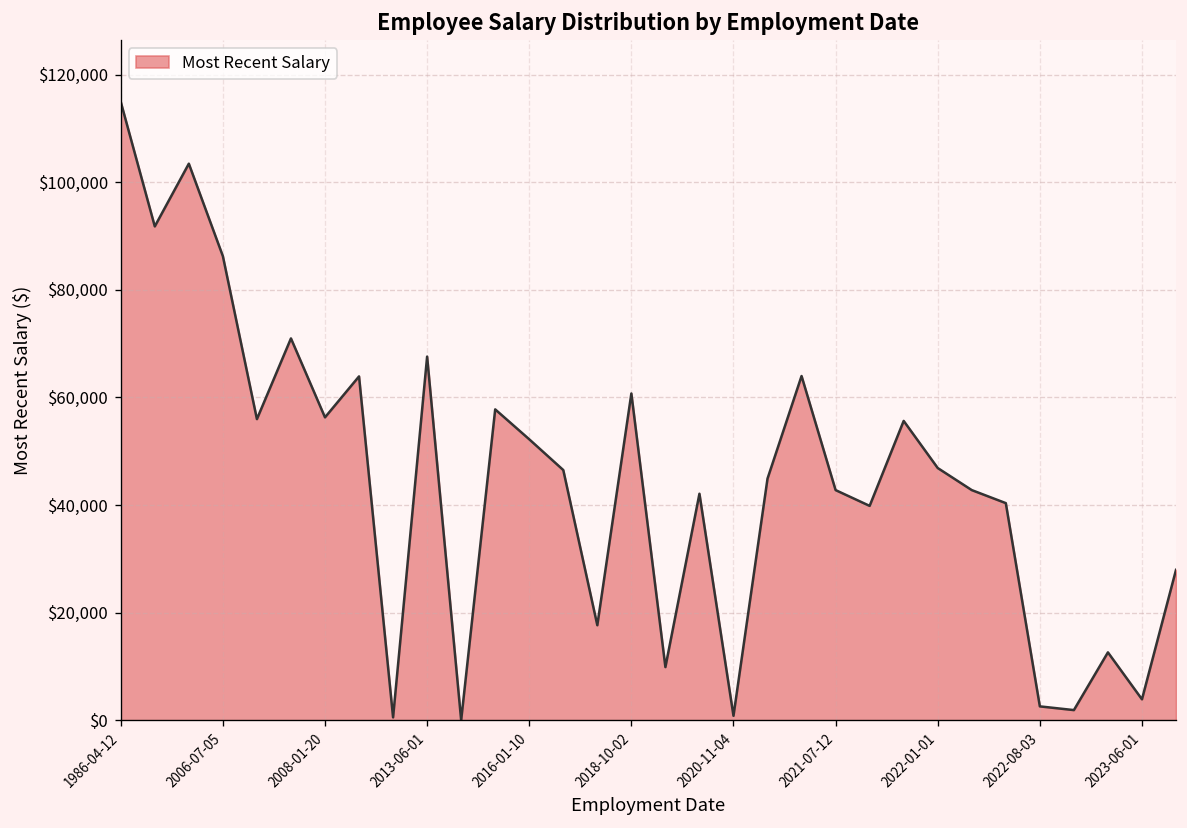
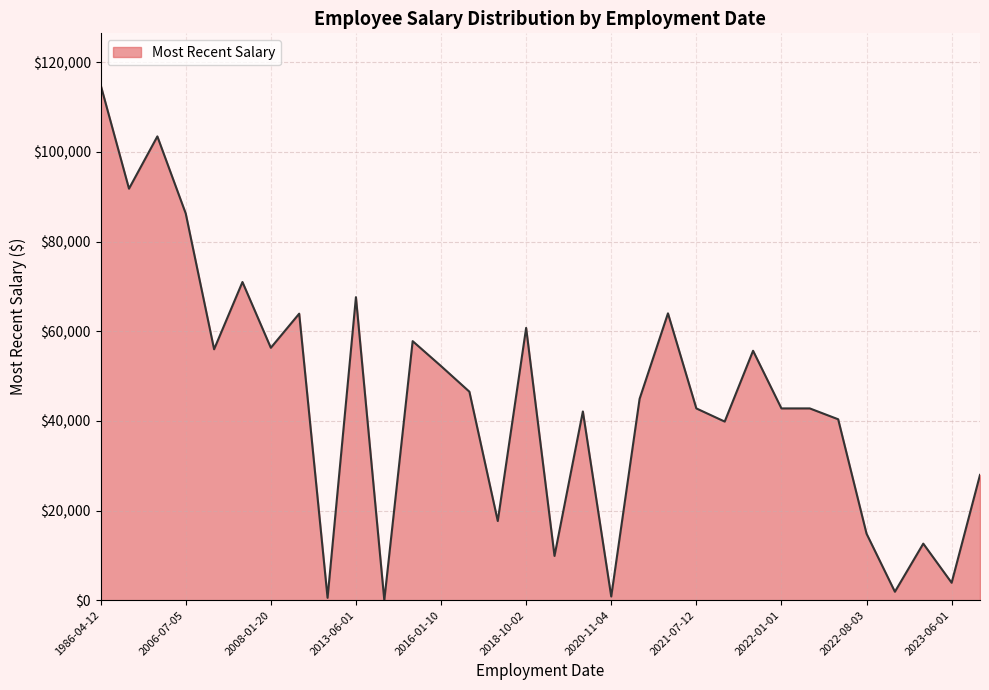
  {
    "1986-04-12": "$115,000",
    "2006-07-05": "$86,000",
-   "2022-01-01": "$47,000",
-   "2022-08-03": "$3,000",
+   "2022-01-01": "$43,000",
+   "2022-08-03": "$15,000",
    "2023-06-01": "$4,000"
  }
